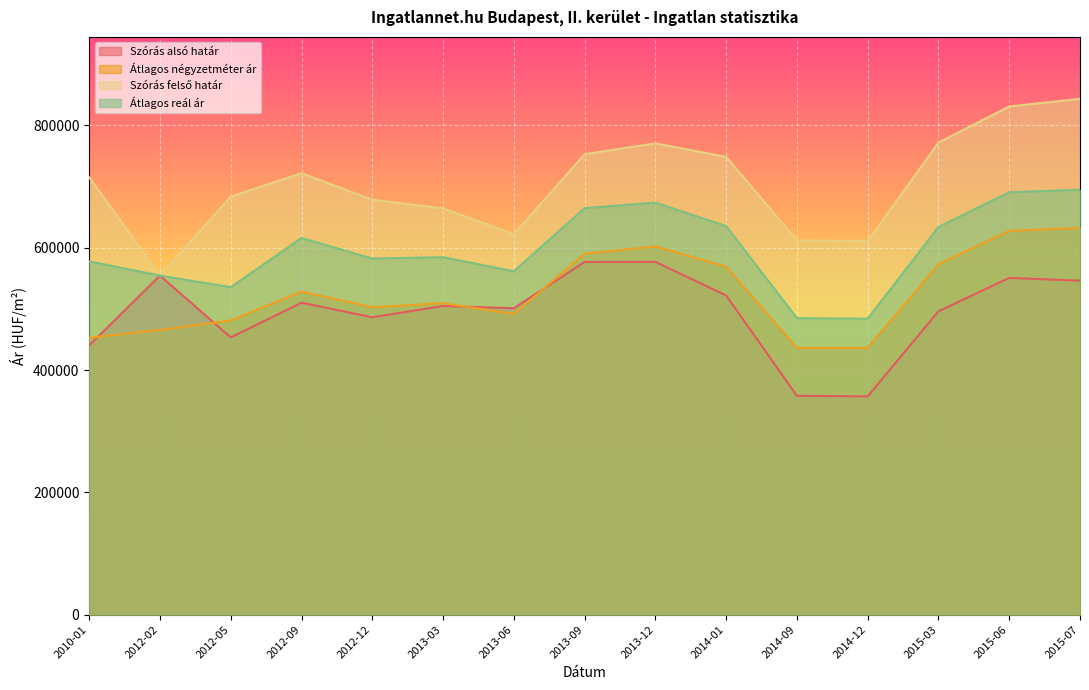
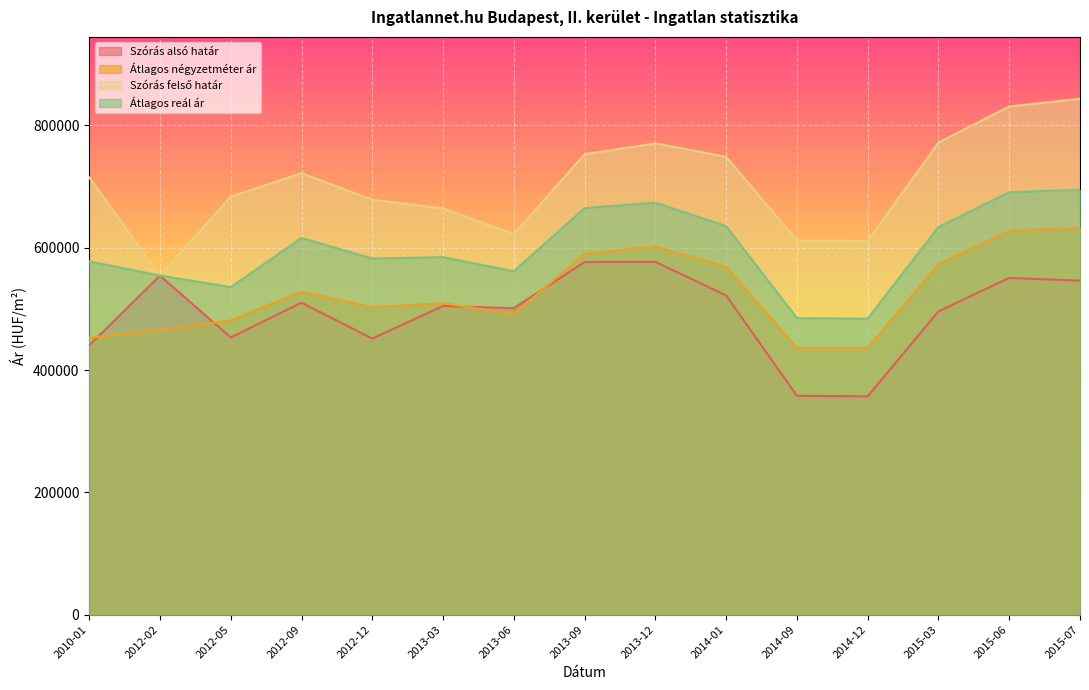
  {
    "Szórás alsó határ": {
      "2010-01": 440000,
      "2012-05": 450000,
      "2012-09": 510000,
-     "2012-12": 490000,
+     "2012-12": 450000,
      "2013-03": 500000,
      "2013-06": 500000,
      "2013-09": 580000,
      "2013-12": 580000,
      "2014-01": 520000,
      "2014-09": 360000,
      "2014-12": 360000,
      "2015-03": 500000,
      "2015-06": 550000,
      "2015-07": 550000
    },
    "Átlagos négyzetméter ár": {
      "2010-01": 450000,
      "2012-02": 470000,
      "2012-05": 480000,
      "2012-09": 530000,
      "2012-12": 500000,
      "2013-03": 510000,
      "2013-06": 490000,
      "2013-09": 590000,
      "2013-12": 600000,
      "2014-01": 570000,
      "2014-09": 440000,
      "2014-12": 440000,
      "2015-03": 570000,
      "2015-06": 630000,
      "2015-07": 630000
    },
    "Szórás felső határ": {
      "2010-01": 720000,
      "2012-05": 680000,
      "2012-09": 720000,
      "2012-12": 680000,
      "2013-03": 660000,
      "2013-06": 620000,
      "2013-09": 750000,
      "2013-12": 770000,
      "2014-01": 750000,
      "2014-09": 610000,
      "2014-12": 610000,
      "2015-03": 770000,
      "2015-06": 830000,
      "2015-07": 840000
    },
    "Átlagos reál ár": {
      "2010-01": 580000,
      "2012-05": 540000,
      "2012-09": 620000,
      "2012-12": 580000,
      "2013-03": 580000,
      "2013-06": 560000,
      "2013-09": 660000,
      "2013-12": 670000,
      "2014-01": 640000,
      "2014-09": 480000,
      "2014-12": 480000,
      "2015-03": 630000,
      "2015-06": 690000,
      "2015-07": 690000
    }
  }
